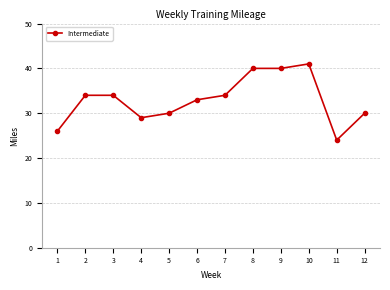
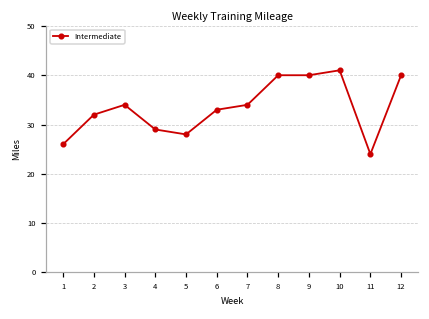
  {
    "1": 26,
-   "2": 34,
+   "2": 32,
    "3": 34,
    "4": 29,
-   "5": 30,
+   "5": 28,
    "6": 33,
    "7": 34,
    "8": 40,
    "9": 40,
    "10": 41,
    "11": 24,
-   "12": 30
+   "12": 40
  }
